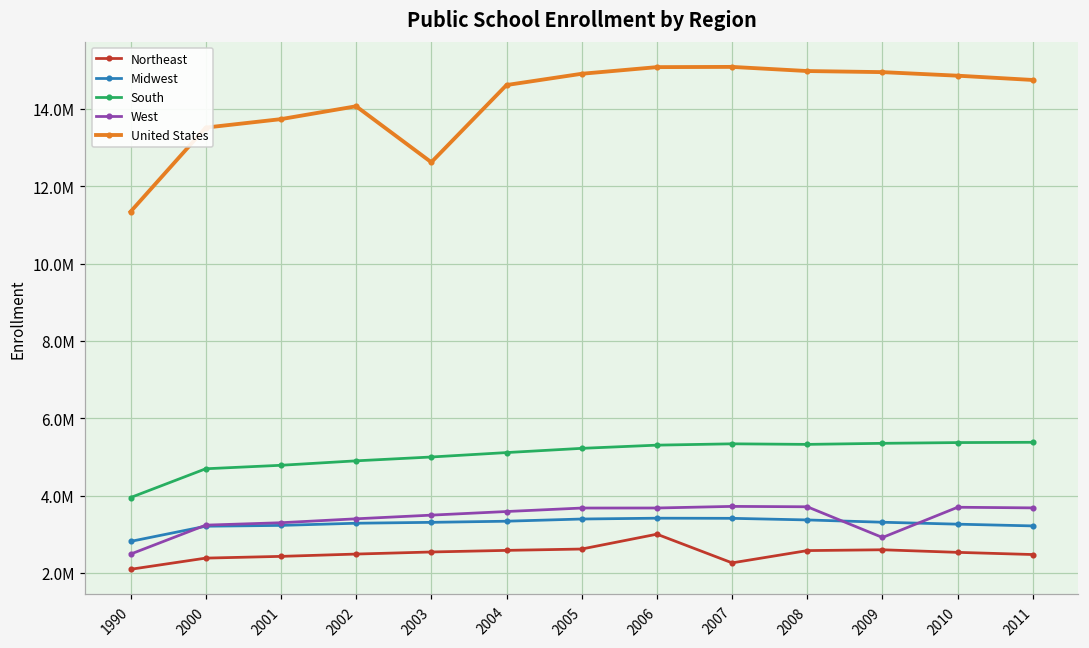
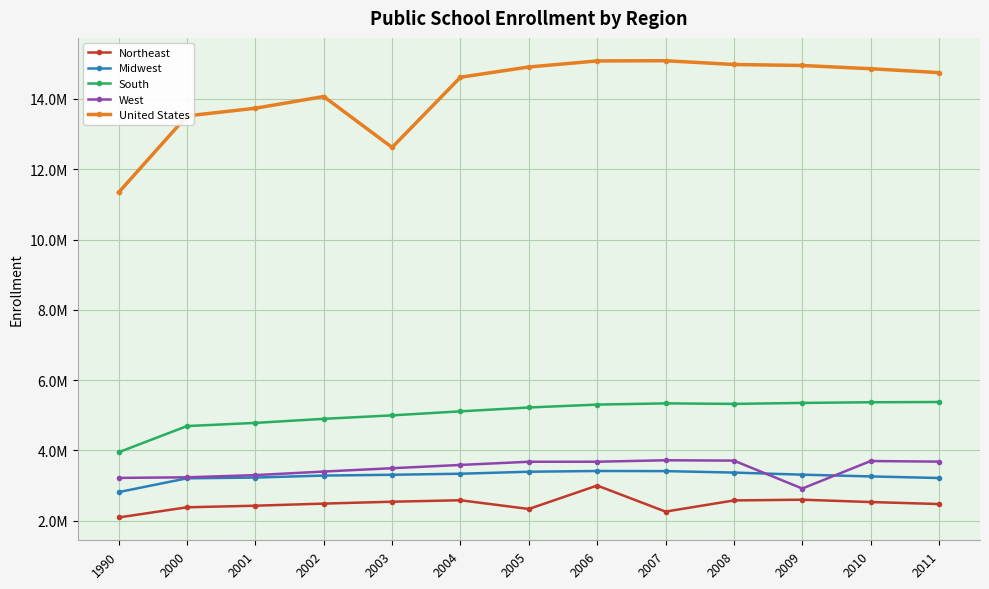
  {
    "Northeast": {
      "1990": 2100000,
      "2000": 2400000,
      "2001": 2400000,
      "2002": 2500000,
      "2003": 2500000,
      "2004": 2600000,
-     "2005": 2600000,
+     "2005": 2300000,
      "2006": 3000000,
      "2007": 2300000,
      "2008": 2600000,
      "2009": 2600000,
      "2010": 2500000,
      "2011": 2500000
    },
    "Midwest": {
      "1990": 2800000,
      "2002": 3300000,
      "2003": 3300000,
      "2004": 3300000,
      "2005": 3400000,
      "2006": 3400000,
      "2007": 3400000,
      "2008": 3400000,
      "2009": 3300000,
      "2010": 3300000,
      "2011": 3200000
    },
    "South": {
      "1990": 3900000,
      "2000": 4700000,
      "2001": 4800000,
      "2002": 4900000,
      "2003": 5000000,
      "2004": 5100000,
      "2005": 5200000,
      "2006": 5300000,
      "2007": 5300000,
      "2008": 5300000,
      "2009": 5400000,
      "2010": 5400000,
      "2011": 5400000
    },
    "West": {
-     "1990": 2500000,
+     "1990": 3200000,
      "2002": 3400000,
      "2003": 3500000,
      "2004": 3600000,
      "2005": 3700000,
      "2006": 3700000,
      "2007": 3700000,
      "2008": 3700000,
      "2009": 2900000,
      "2010": 3700000,
      "2011": 3700000
    },
    "United States": {
      "1990": 11300000,
      "2001": 13700000,
      "2002": 14100000,
      "2003": 12600000,
      "2004": 14600000,
      "2005": 14900000,
      "2006": 15100000,
      "2007": 15100000,
      "2008": 15000000,
      "2009": 15000000,
      "2010": 14900000,
      "2011": 14700000
    }
  }
